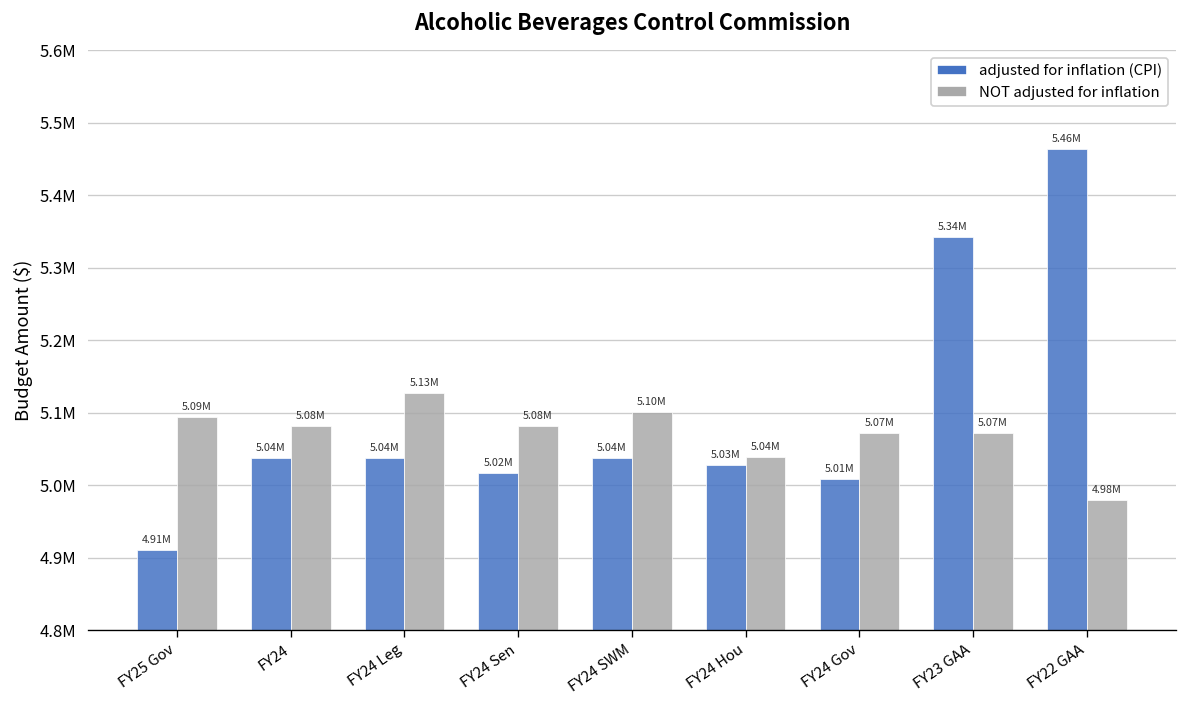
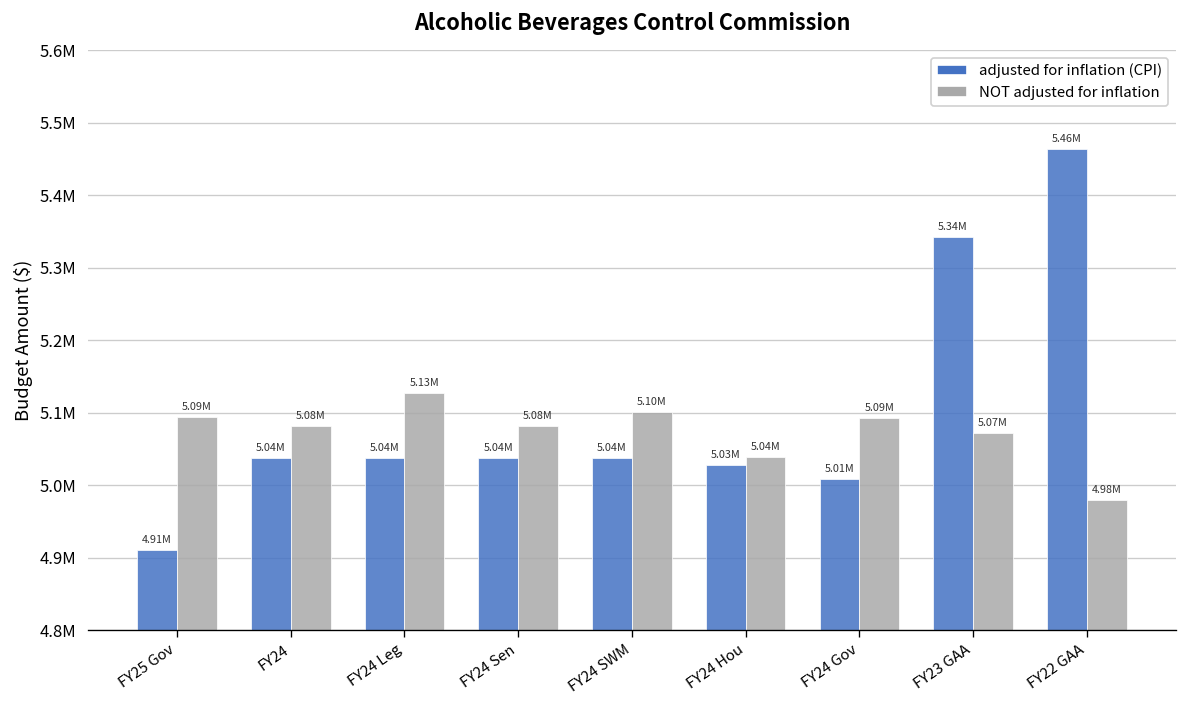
  {
    "adjusted for inflation (CPI)": {
      "FY25 Gov": "4.91M",
      "FY24": "5.04M",
      "FY24 Leg": "5.04M",
-     "FY24 Sen": "5.02M",
+     "FY24 Sen": "5.04M",
      "FY24 SWM": "5.04M",
      "FY24 Hou": "5.03M",
      "FY24 Gov": "5.01M",
      "FY23 GAA": "5.34M",
      "FY22 GAA": "5.46M"
    },
    "NOT adjusted for inflation": {
      "FY25 Gov": "5.09M",
      "FY24": "5.08M",
      "FY24 Leg": "5.13M",
      "FY24 Sen": "5.08M",
      "FY24 SWM": "5.10M",
      "FY24 Hou": "5.04M",
-     "FY24 Gov": "5.07M",
+     "FY24 Gov": "5.09M",
      "FY23 GAA": "5.07M",
      "FY22 GAA": "4.98M"
    }
  }
